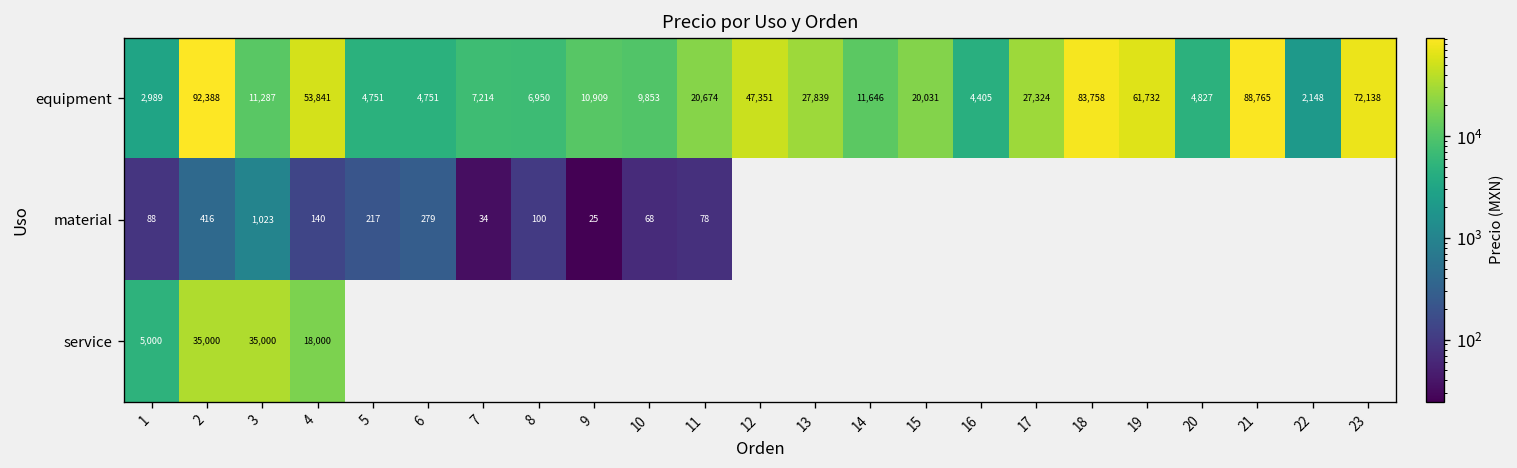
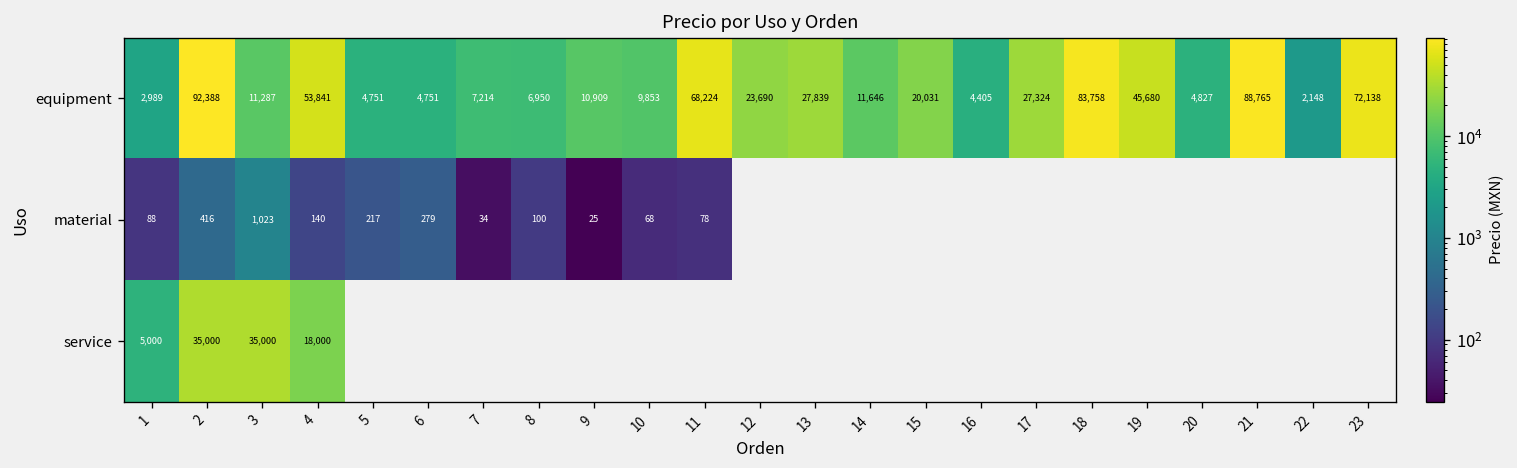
  {
    "equipment": {
      "1": "2,989",
      "2": "92,388",
      "3": "11,287",
      "4": "53,841",
      "5": "4,751",
      "6": "4,751",
      "7": "7,214",
      "8": "6,950",
      "9": "10,909",
      "10": "9,853",
-     "11": "20,674",
-     "12": "47,351",
+     "11": "68,224",
+     "12": "23,690",
      "13": "27,839",
      "14": "11,646",
      "15": "20,031",
      "16": "4,405",
      "17": "27,324",
      "18": "83,758",
-     "19": "61,732",
+     "19": "45,680",
      "20": "4,827",
      "21": "88,765",
      "22": "2,148",
      "23": "72,138"
    },
    "material": {
      "1": "88",
      "2": "416",
      "3": "1,023",
      "4": "140",
      "5": "217",
      "6": "279",
      "7": "34",
      "8": "100",
      "9": "25",
      "10": "68",
      "11": "78"
    },
    "service": {
      "1": "5,000",
      "2": "35,000",
      "3": "35,000",
      "4": "18,000"
    }
  }
